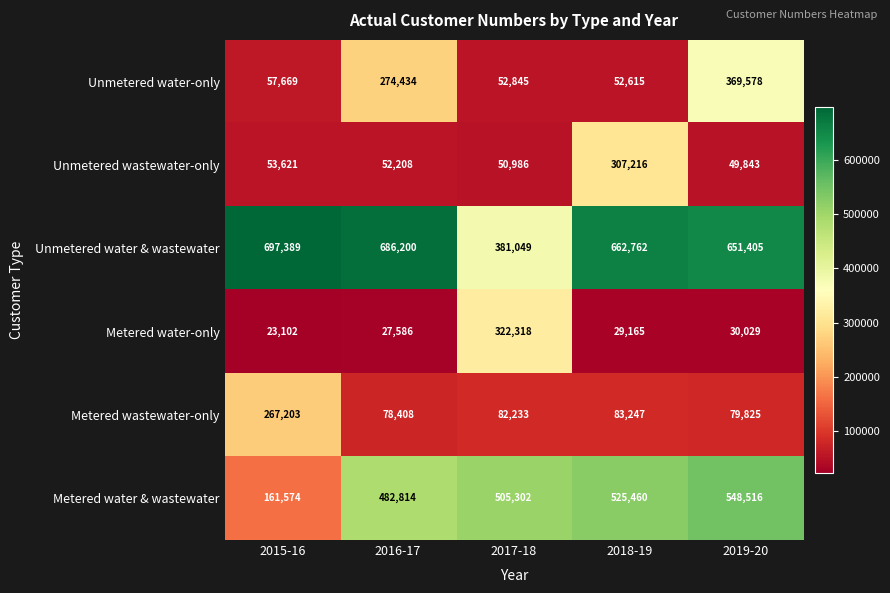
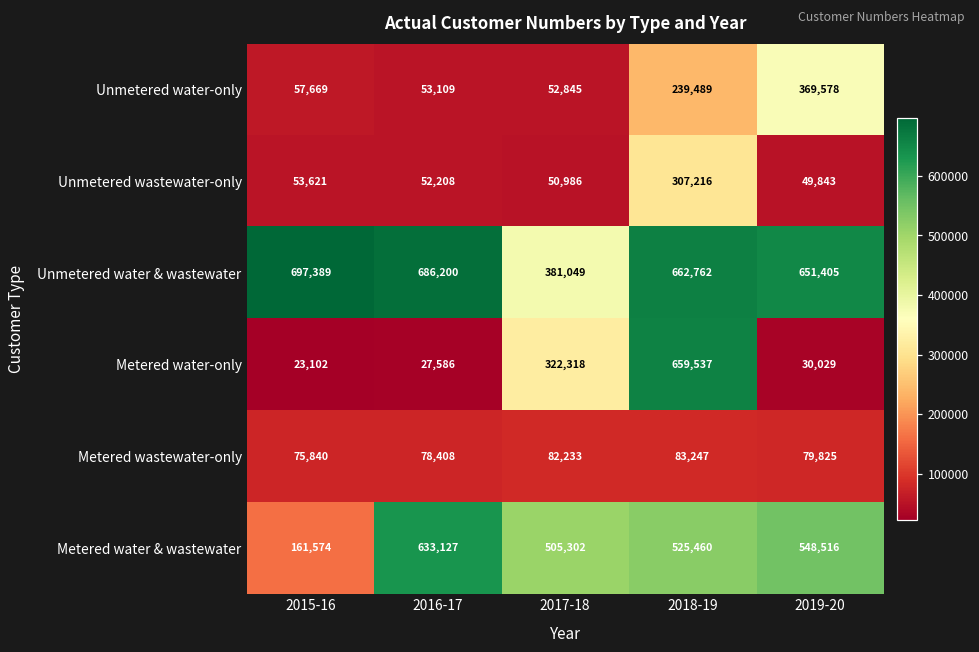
  {
    "Unmetered water-only": {
      "2015-16": "57,669",
-     "2016-17": "274,434",
+     "2016-17": "53,109",
      "2017-18": "52,845",
-     "2018-19": "52,615",
+     "2018-19": "239,489",
      "2019-20": "369,578"
    },
    "Unmetered wastewater-only": {
      "2015-16": "53,621",
      "2016-17": "52,208",
      "2017-18": "50,986",
      "2018-19": "307,216",
      "2019-20": "49,843"
    },
    "Unmetered water & wastewater": {
      "2015-16": "697,389",
      "2016-17": "686,200",
      "2017-18": "381,049",
      "2018-19": "662,762",
      "2019-20": "651,405"
    },
    "Metered water-only": {
      "2015-16": "23,102",
      "2016-17": "27,586",
      "2017-18": "322,318",
-     "2018-19": "29,165",
+     "2018-19": "659,537",
      "2019-20": "30,029"
    },
    "Metered wastewater-only": {
-     "2015-16": "267,203",
+     "2015-16": "75,840",
      "2016-17": "78,408",
      "2017-18": "82,233",
      "2018-19": "83,247",
      "2019-20": "79,825"
    },
    "Metered water & wastewater": {
      "2015-16": "161,574",
-     "2016-17": "482,814",
+     "2016-17": "633,127",
      "2017-18": "505,302",
      "2018-19": "525,460",
      "2019-20": "548,516"
    }
  }
